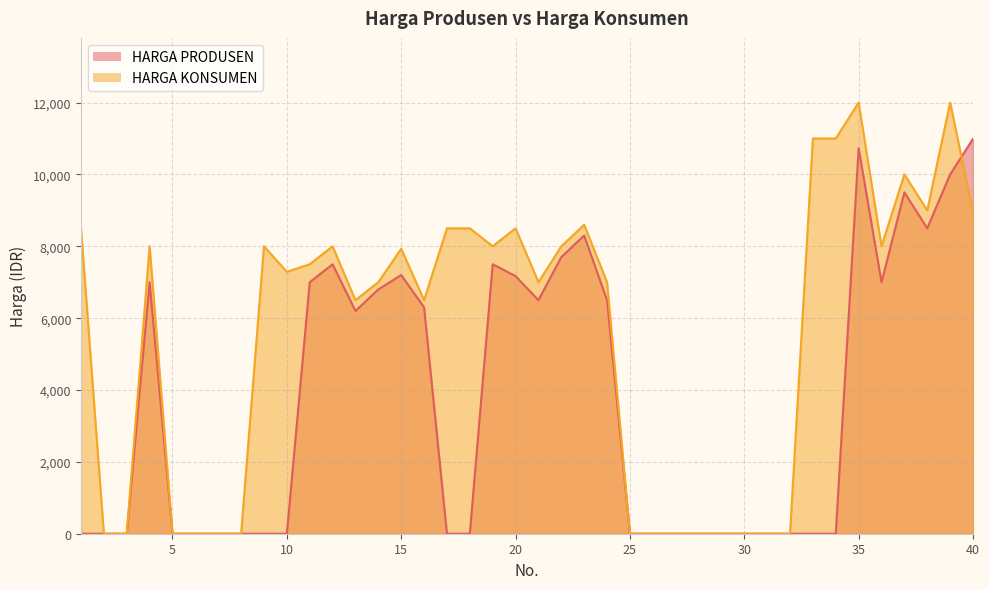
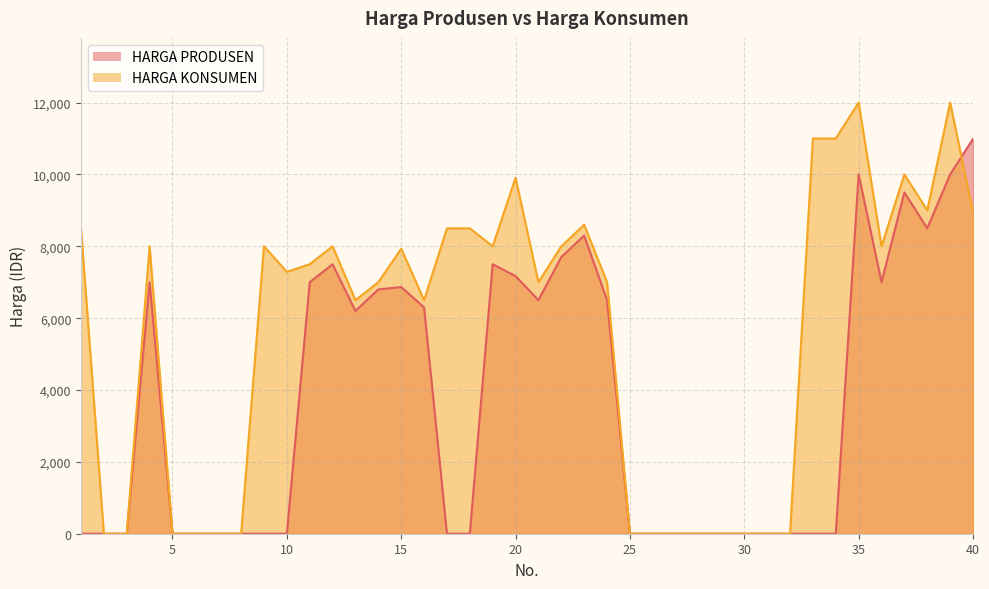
  {
    "HARGA PRODUSEN": {
      "10": "0",
-     "15": "7,200",
+     "15": "6,900",
      "20": "7,200",
-     "35": "10,700",
+     "35": "10,000",
      "40": "11,000"
    },
    "HARGA KONSUMEN": {
      "10": "7,300",
      "15": "7,900",
-     "20": "8,500",
+     "20": "9,900",
      "35": "12,000",
      "40": "8,900"
    }
  }
